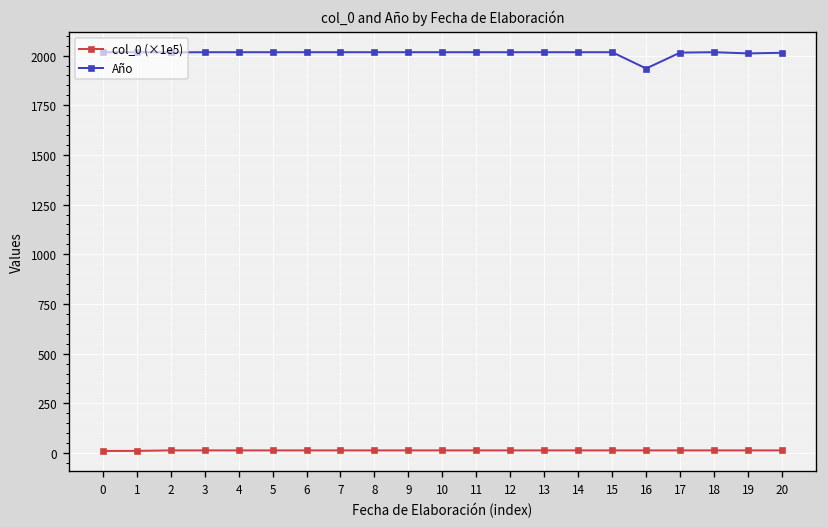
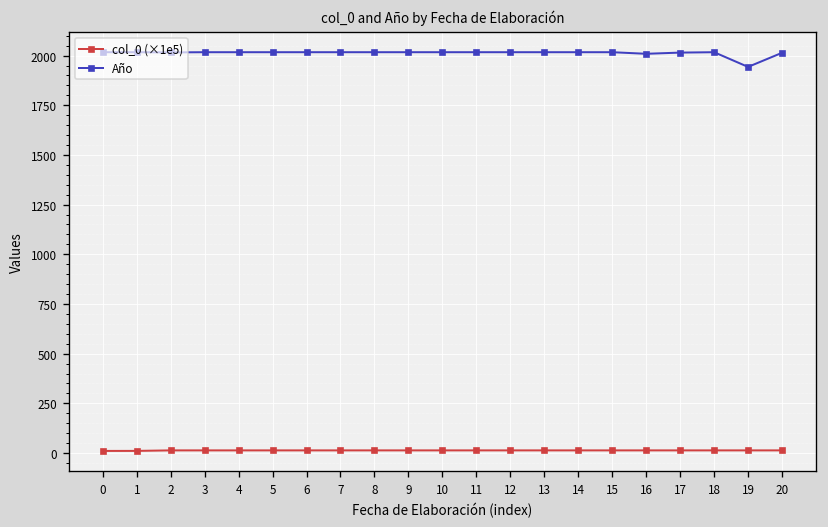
  {
    "col_0 (×1e5)": {
      "0": 10,
      "1": 10,
      "2": 10,
      "3": 10,
      "4": 10,
      "5": 10,
      "6": 10,
      "7": 10,
      "8": 10,
      "9": 10,
      "10": 10,
      "11": 10,
      "12": 10,
      "13": 10,
      "14": 10,
      "15": 10,
      "16": 10,
      "17": 10,
      "18": 10,
      "19": 10,
      "20": 10
    },
    "Año": {
      "3": 2020,
      "4": 2020,
      "5": 2020,
      "6": 2020,
      "7": 2020,
      "8": 2020,
      "9": 2020,
      "10": 2020,
      "11": 2020,
      "12": 2020,
      "13": 2020,
      "14": 2020,
      "15": 2020,
-     "16": 1940,
+     "16": 2010,
      "17": 2020,
      "18": 2020,
-     "19": 2010,
+     "19": 1940,
      "20": 2010
    }
  }
